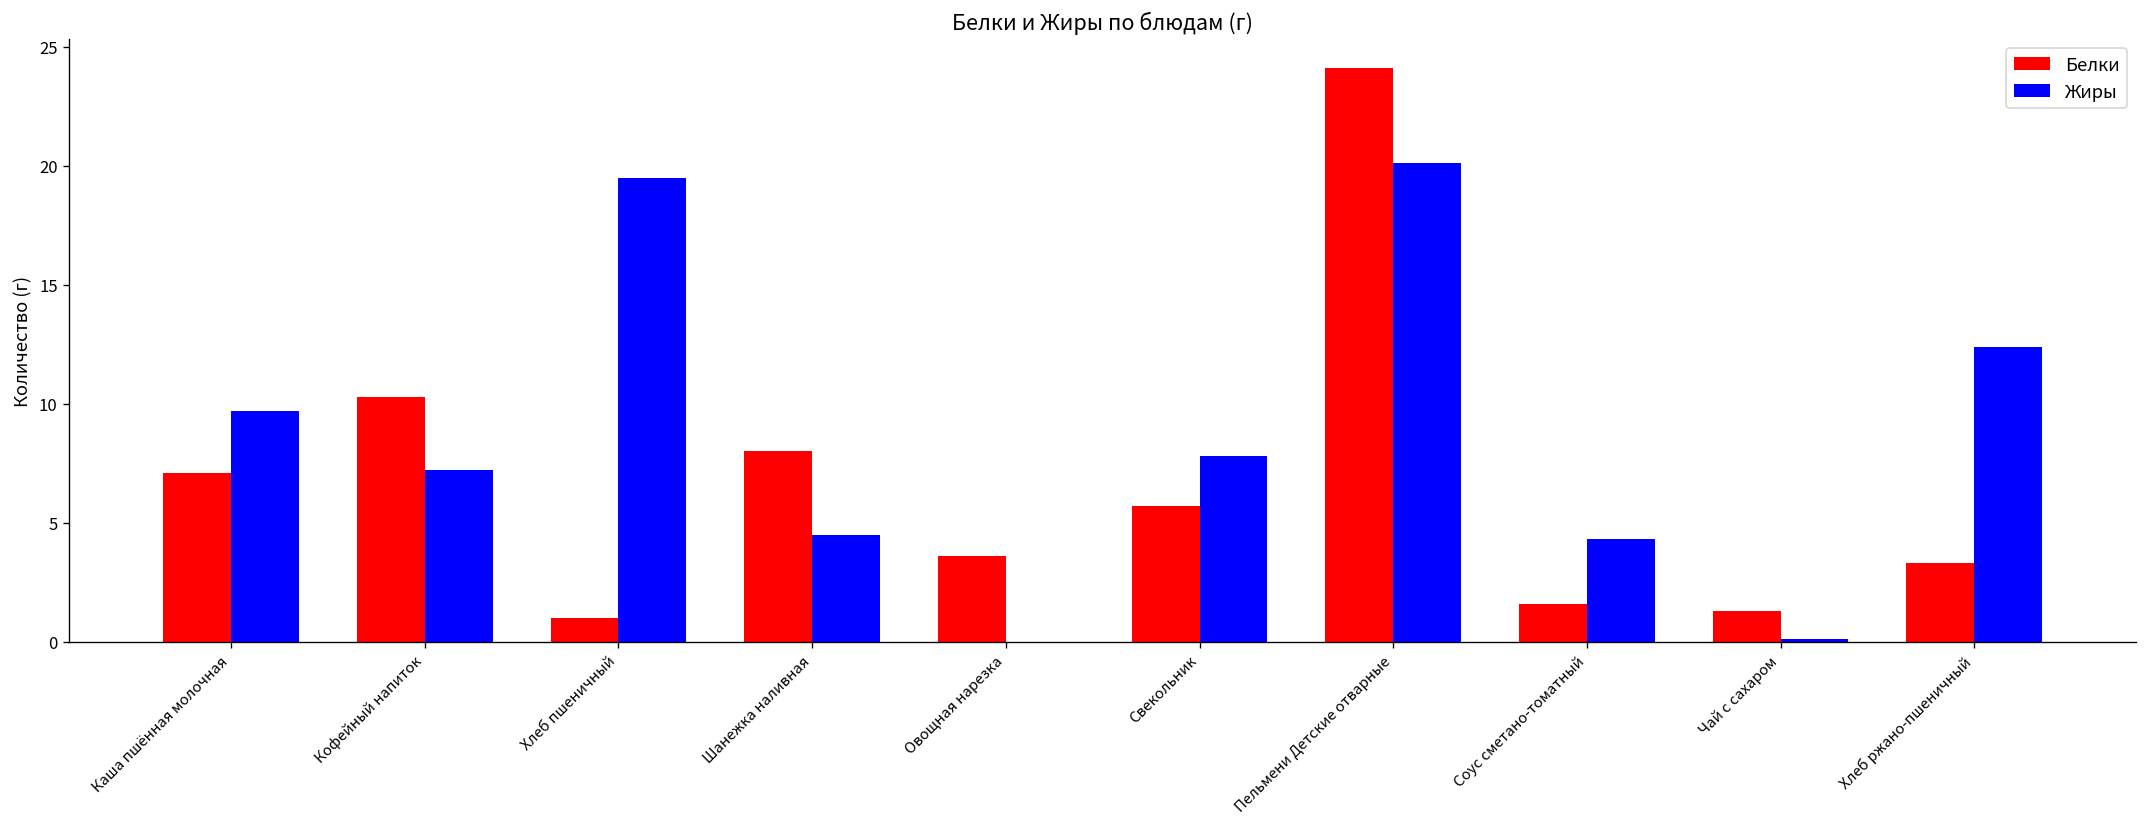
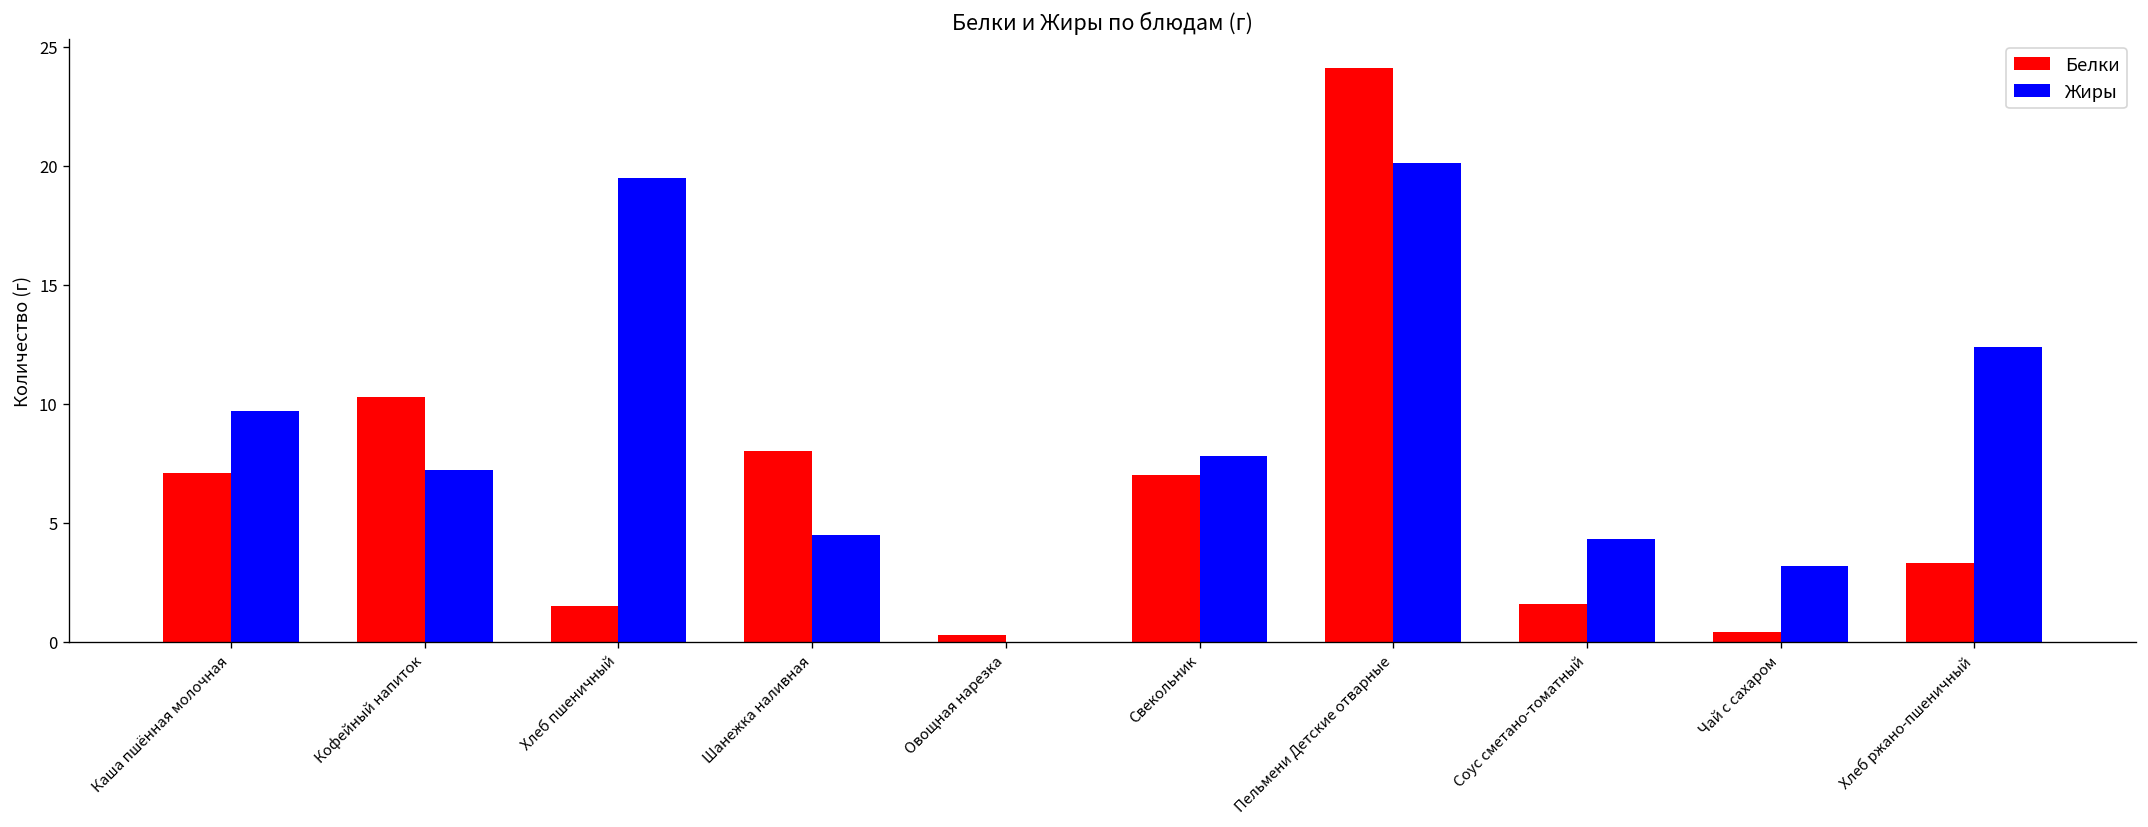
  {
    "Белки": {
      "Каша пшённая молочная": 7.1,
      "Кофейный напиток": 10.3,
-     "Хлеб пшеничный": 1.0,
+     "Хлеб пшеничный": 1.5,
      "Шанежка наливная": 8.0,
-     "Овощная нарезка": 3.6,
-     "Свекольник": 5.7,
+     "Овощная нарезка": 0.3,
+     "Свекольник": 7.0,
      "Пельмени Детские отварные": 24.1,
      "Соус сметано-томатный": 1.6,
-     "Чай с сахаром": 1.3,
+     "Чай с сахаром": 0.4,
      "Хлеб ржано-пшеничный": 3.3
    },
    "Жиры": {
      "Каша пшённая молочная": 9.7,
      "Кофейный напиток": 7.2,
      "Хлеб пшеничный": 19.5,
      "Шанежка наливная": 4.5,
      "Овощная нарезка": 0.0,
      "Свекольник": 7.8,
      "Пельмени Детские отварные": 20.1,
      "Соус сметано-томатный": 4.3,
-     "Чай с сахаром": 0.1,
+     "Чай с сахаром": 3.2,
      "Хлеб ржано-пшеничный": 12.4
    }
  }
